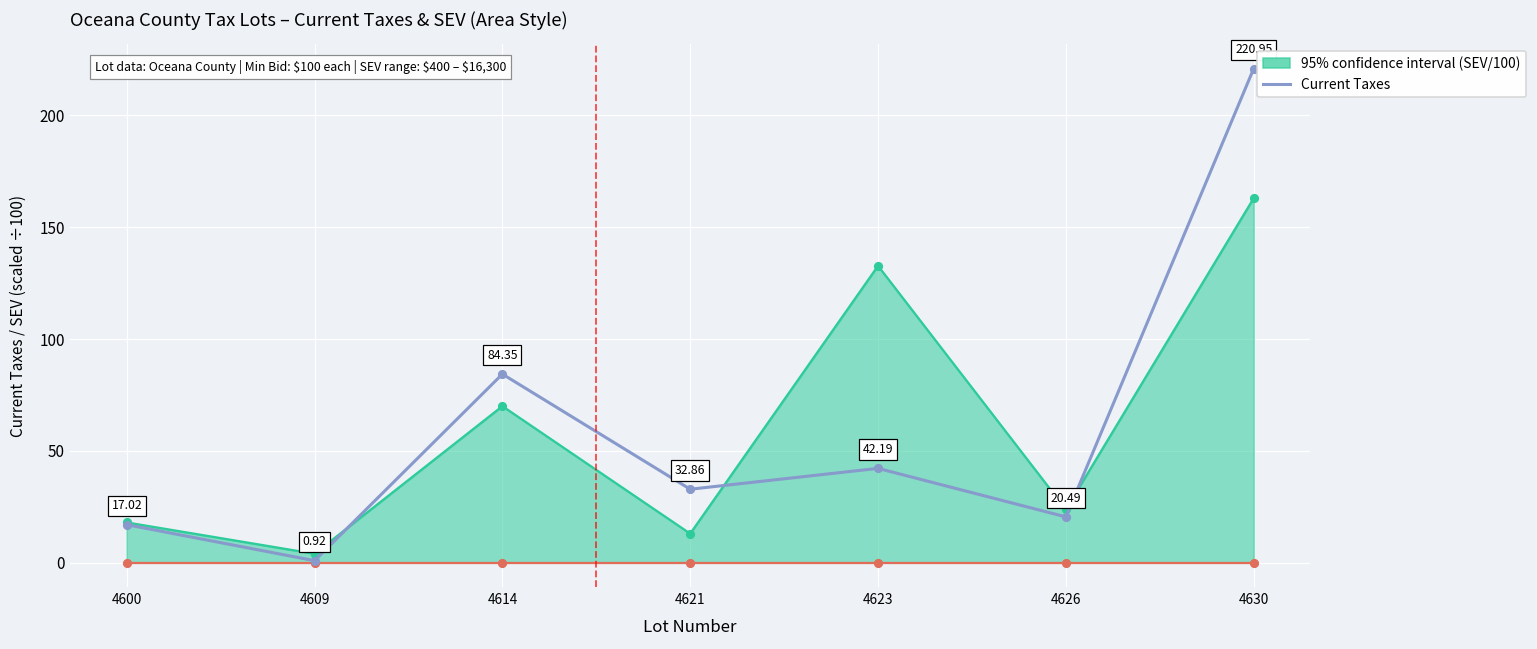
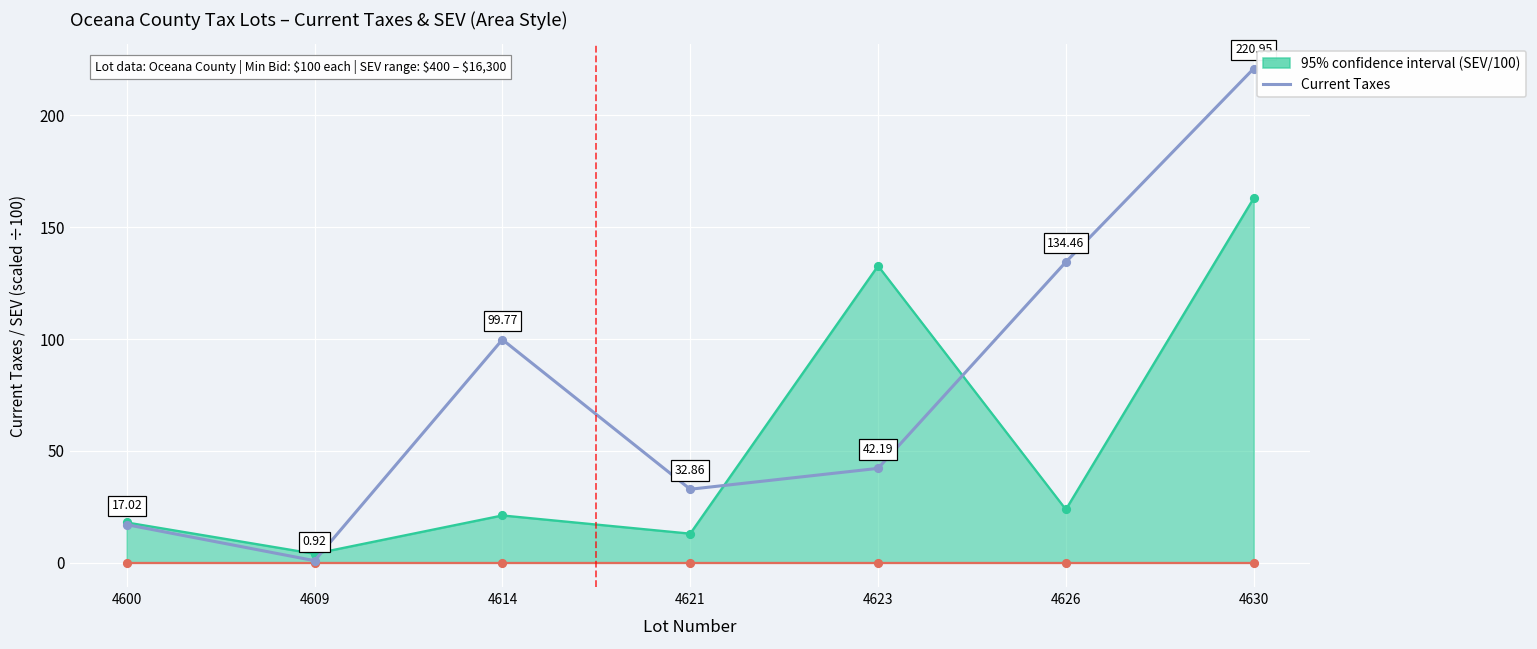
  {
    "95% confidence interval (SEV/100)": {
-     "4614": 70,
+     "4614": 21,
      "4621": 13,
      "4623": 133,
      "4630": 163
    },
    "Current Taxes": {
-     "4614": 84.35,
-     "4626": 20.49
+     "4614": 99.77,
+     "4626": 134.46
    }
  }
